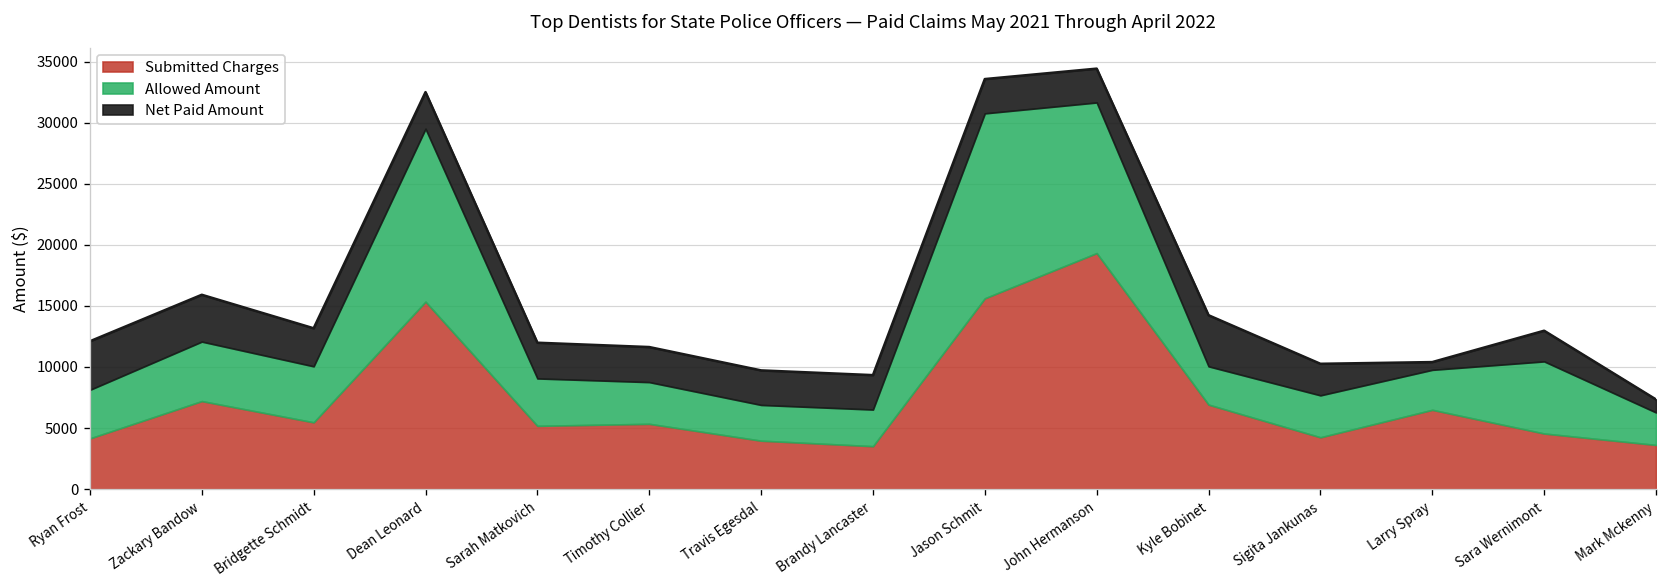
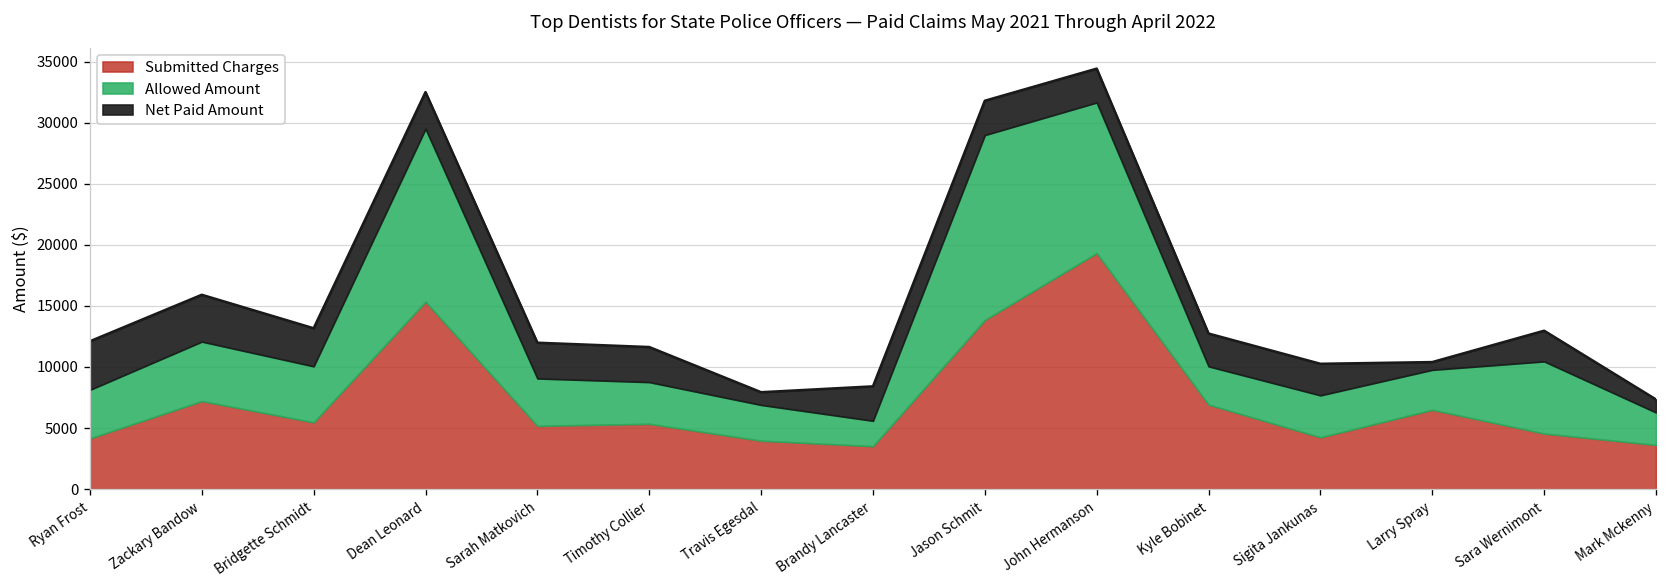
  {
    "Submitted Charges": {
      "Ryan Frost": 4200,
      "Zackary Bandow": 7200,
      "Bridgette Schmidt": 5500,
      "Dean Leonard": 15300,
      "Sarah Matkovich": 5200,
      "Timothy Collier": 5300,
      "Travis Egesdal": 4000,
      "Brandy Lancaster": 3500,
-     "Jason Schmit": 15600,
+     "Jason Schmit": 13800,
      "John Hermanson": 19300,
      "Kyle Bobinet": 6900,
      "Sigita Jankunas": 4200,
      "Larry Spray": 6500,
      "Sara Wernimont": 4600,
      "Mark Mckenny": 3600
    },
    "Allowed Amount": {
      "Ryan Frost": 4000,
      "Zackary Bandow": 4900,
      "Bridgette Schmidt": 4600,
      "Dean Leonard": 14200,
      "Sarah Matkovich": 3900,
      "Timothy Collier": 3400,
      "Travis Egesdal": 2900,
-     "Brandy Lancaster": 3000,
+     "Brandy Lancaster": 2100,
      "Jason Schmit": 15100,
      "John Hermanson": 12300,
      "Kyle Bobinet": 3100,
      "Sigita Jankunas": 3400,
      "Larry Spray": 3300,
      "Sara Wernimont": 5900,
      "Mark Mckenny": 2700
    },
    "Net Paid Amount": {
      "Ryan Frost": 4000,
      "Zackary Bandow": 3800,
      "Bridgette Schmidt": 3100,
      "Dean Leonard": 3000,
      "Sarah Matkovich": 2900,
      "Timothy Collier": 2900,
-     "Travis Egesdal": 2800,
+     "Travis Egesdal": 1000,
      "Brandy Lancaster": 2800,
      "Jason Schmit": 2800,
      "John Hermanson": 2800,
-     "Kyle Bobinet": 4200,
+     "Kyle Bobinet": 2700,
      "Sigita Jankunas": 2600,
      "Larry Spray": 600,
      "Sara Wernimont": 2500,
      "Mark Mckenny": 1100
    }
  }
